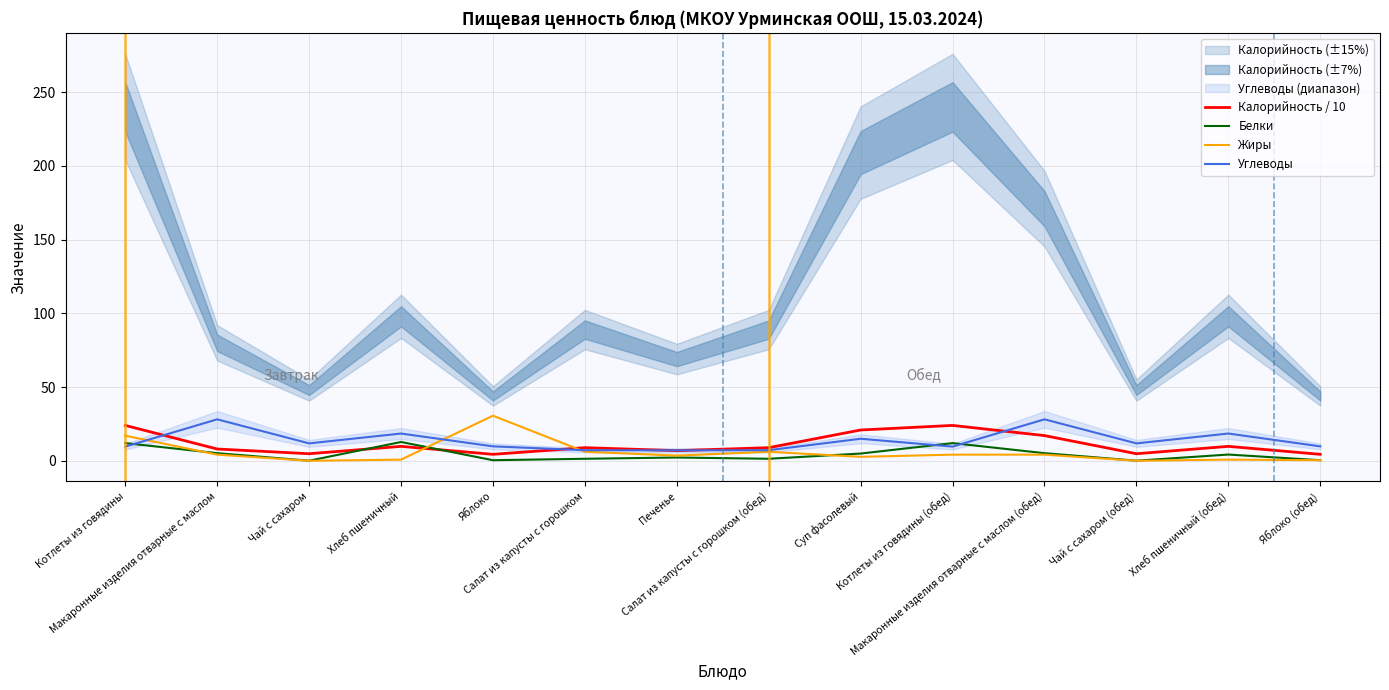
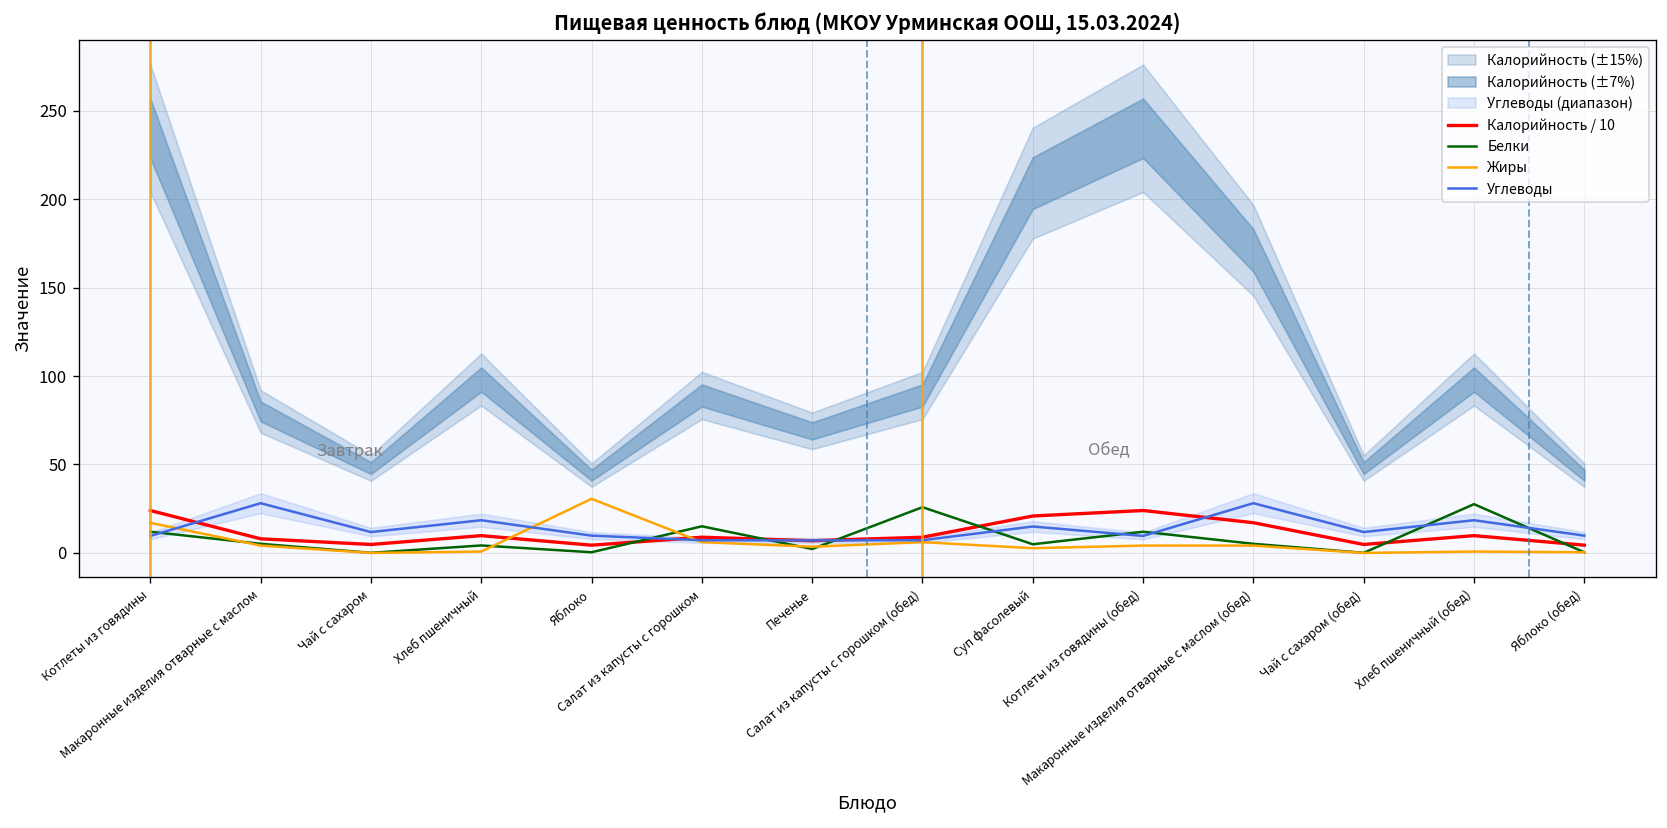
  {
    "Калорийность / 10": {
      "Котлеты из говядины": 24,
      "Макаронные изделия отварные с маслом": 8,
      "Чай с сахаром": 5,
      "Хлеб пшеничный": 10,
      "Яблоко": 4,
      "Суп фасолевый": 21,
      "Котлеты из говядины (обед)": 24,
      "Макаронные изделия отварные с маслом (обед)": 17,
      "Чай с сахаром (обед)": 5,
      "Хлеб пшеничный (обед)": 10,
      "Яблоко (обед)": 4
    },
    "Белки": {
-     "Хлеб пшеничный": 13,
+     "Хлеб пшеничный": 4,
      "Яблоко": 0,
-     "Салат из капусты с горошком": 1,
-     "Салат из капусты с горошком (обед)": 1,
+     "Салат из капусты с горошком": 15,
+     "Салат из капусты с горошком (обед)": 26,
      "Суп фасолевый": 5,
-     "Хлеб пшеничный (обед)": 4
+     "Хлеб пшеничный (обед)": 28
    },
    "Жиры": {
      "Котлеты из говядины": 17,
      "Хлеб пшеничный": 1,
      "Яблоко": 31,
      "Суп фасолевый": 3,
      "Котлеты из говядины (обед)": 4,
      "Хлеб пшеничный (обед)": 1
    }
  }
